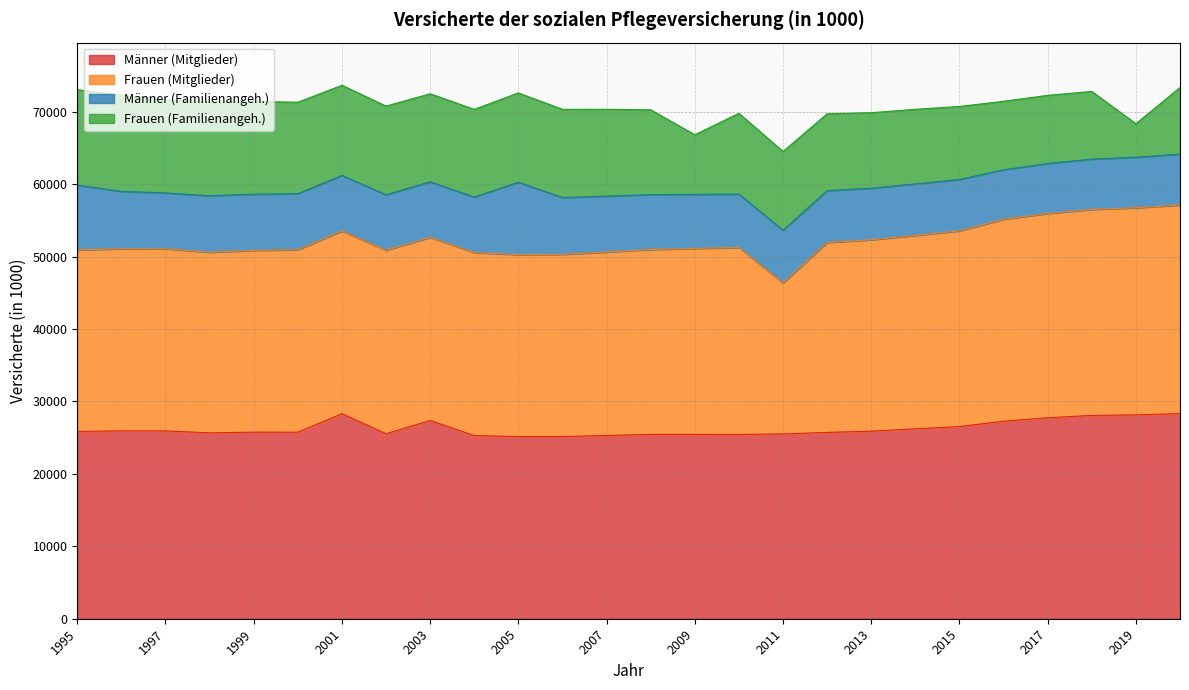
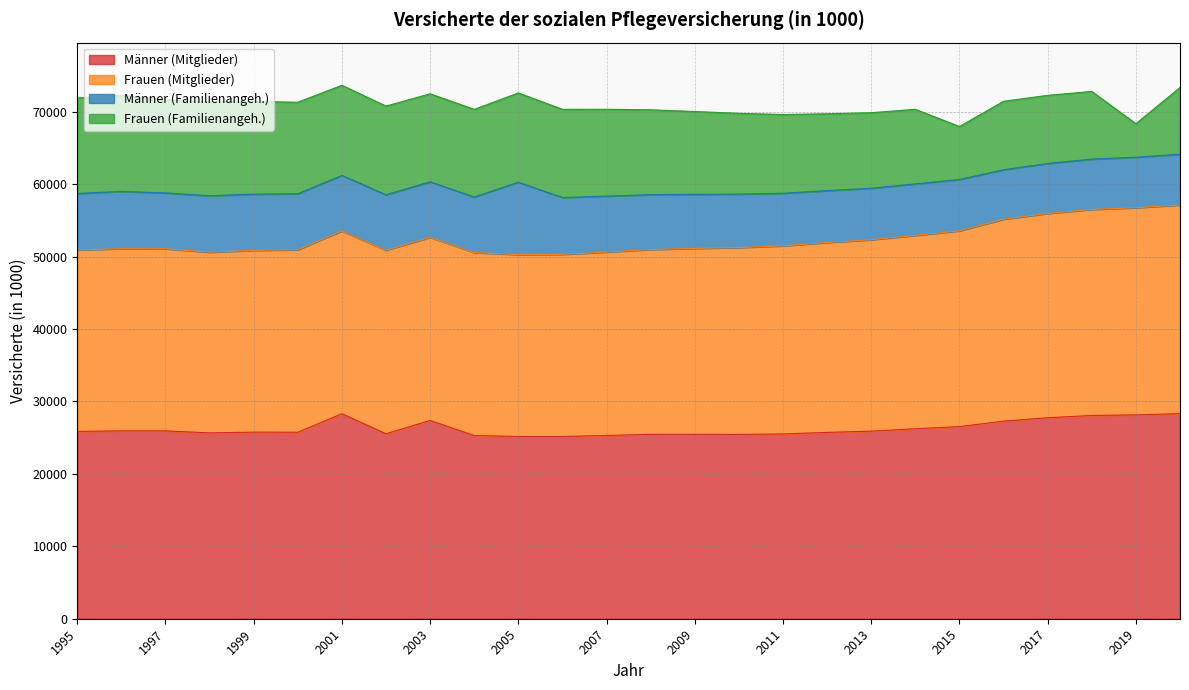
  {
    "Männer (Mitglieder)": {
      "1995": 26000,
      "1997": 26000,
      "1999": 26000,
      "2001": 28000,
      "2003": 27000,
      "2005": 25000,
      "2007": 25000,
      "2009": 25000,
      "2011": 26000,
      "2013": 26000,
      "2015": 27000,
      "2017": 28000,
      "2019": 28000
    },
    "Frauen (Mitglieder)": {
      "1995": 25000,
      "1997": 25000,
      "1999": 25000,
      "2001": 25000,
      "2003": 25000,
      "2005": 25000,
      "2007": 25000,
      "2009": 26000,
-     "2011": 21000,
+     "2011": 26000,
      "2013": 26000,
      "2015": 27000,
      "2017": 28000,
      "2019": 29000
    },
    "Männer (Familienangeh.)": {
-     "1995": 9000,
+     "1995": 8000,
      "1997": 8000,
      "1999": 8000,
      "2001": 8000,
      "2003": 8000,
      "2005": 10000,
      "2007": 8000,
      "2009": 7000,
      "2011": 7000,
      "2013": 7000,
      "2015": 7000,
      "2017": 7000,
      "2019": 7000
    },
    "Frauen (Familienangeh.)": {
      "1995": 13000,
      "2001": 12000,
      "2003": 12000,
      "2005": 12000,
      "2007": 12000,
-     "2009": 8000,
+     "2009": 11000,
      "2011": 11000,
      "2013": 10000,
-     "2015": 10000,
+     "2015": 7000,
      "2017": 9000,
      "2019": 5000
    }
  }
